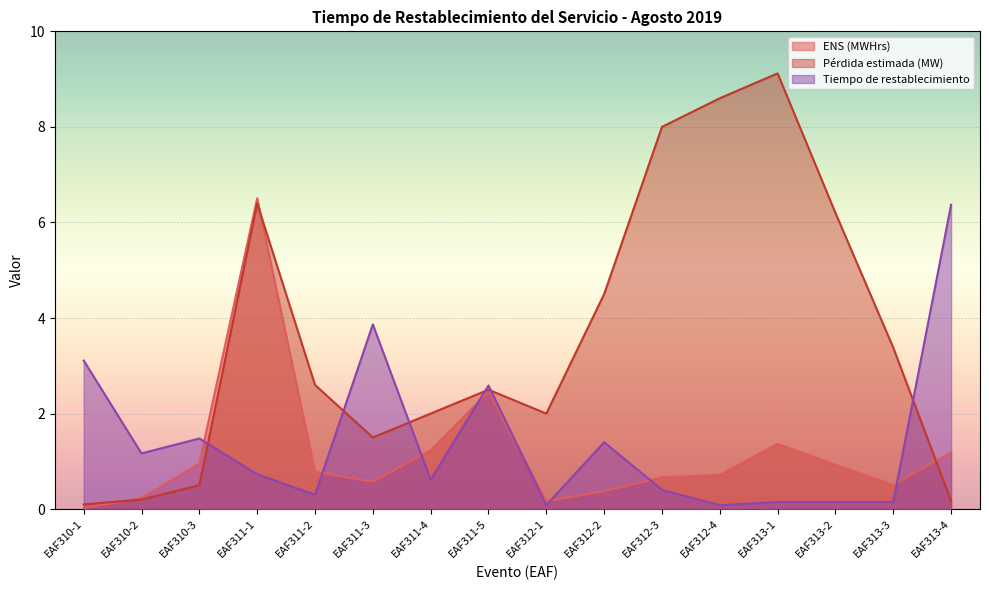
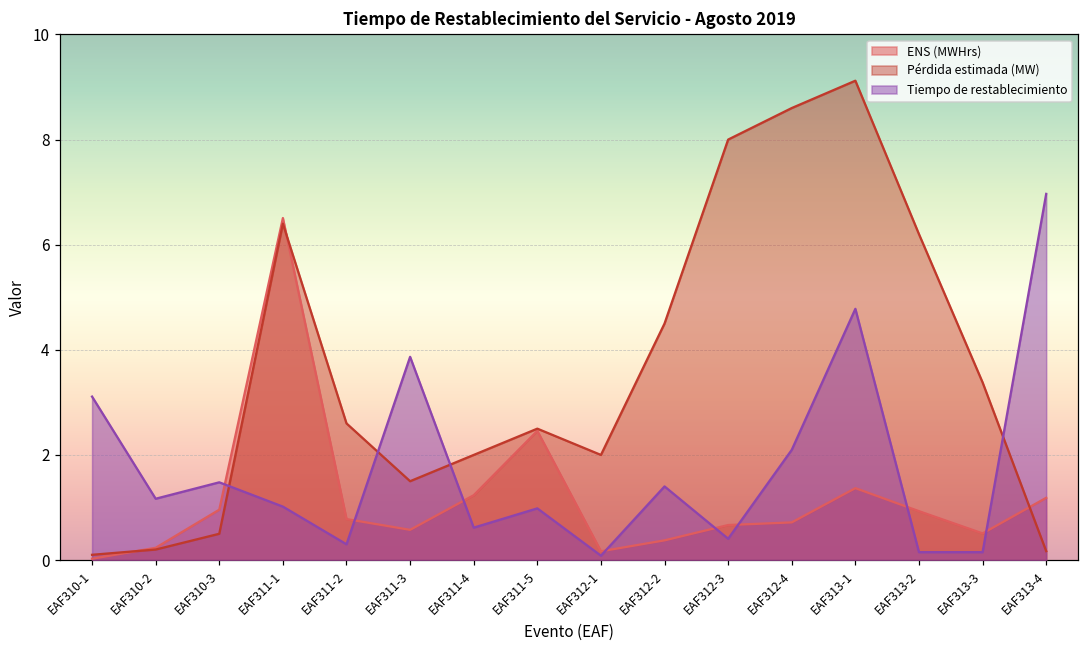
  {
    "Tiempo de restablecimiento": {
      "EAF310-1": 3.1,
      "EAF310-2": 1.2,
      "EAF310-3": 1.5,
-     "EAF311-1": 0.7,
+     "EAF311-1": 1.0,
      "EAF311-2": 0.3,
      "EAF311-3": 3.9,
      "EAF311-4": 0.6,
-     "EAF311-5": 2.6,
+     "EAF311-5": 1.0,
      "EAF312-1": 0.1,
      "EAF312-2": 1.4,
      "EAF312-3": 0.4,
-     "EAF312-4": 0.1,
-     "EAF313-1": 0.2,
+     "EAF312-4": 2.1,
+     "EAF313-1": 4.8,
      "EAF313-2": 0.2,
      "EAF313-3": 0.2,
-     "EAF313-4": 6.4
+     "EAF313-4": 7.0
    }
  }
